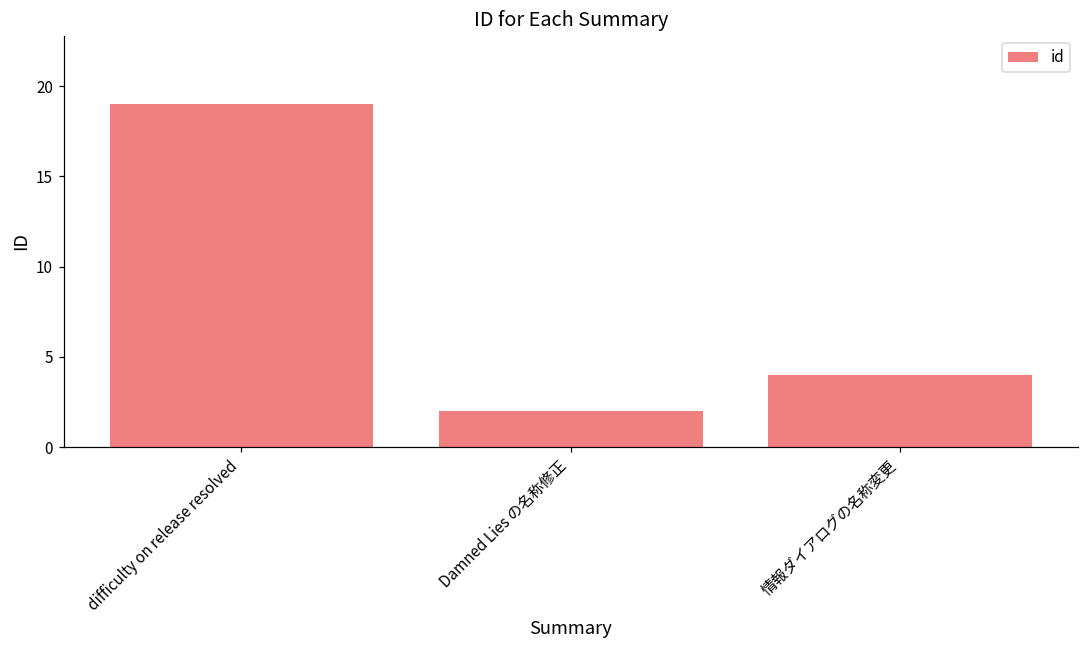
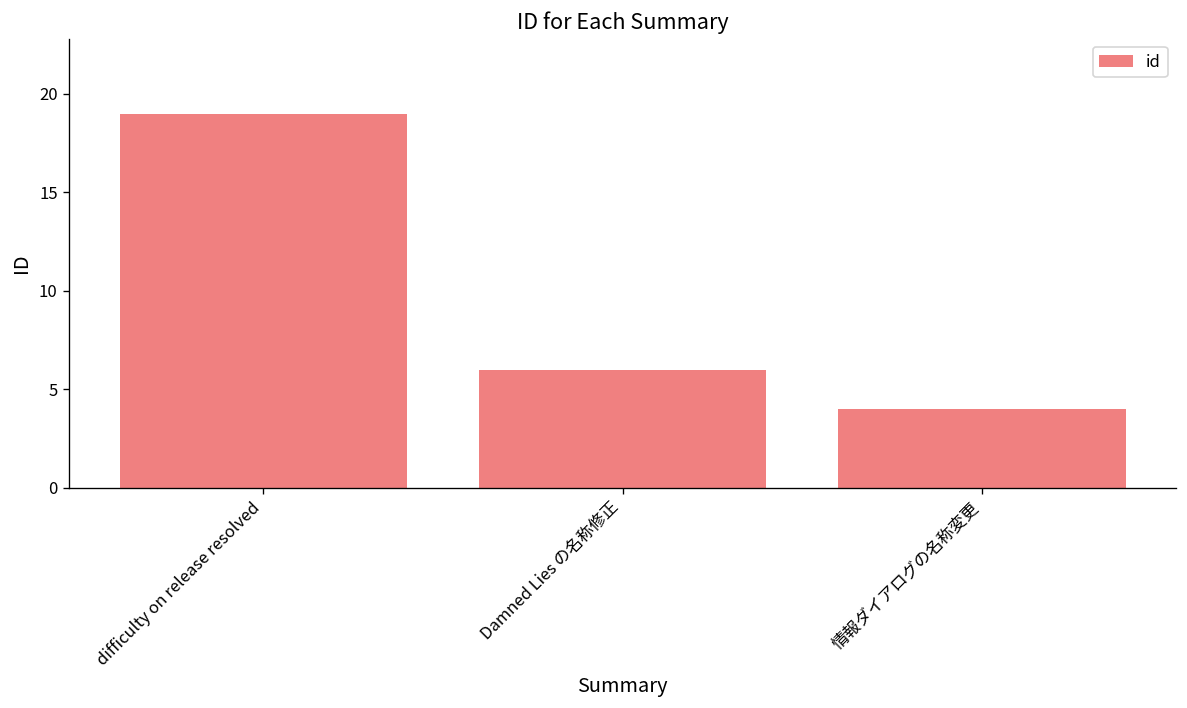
  {
    "difficulty on release resolved": 19,
-   "Damned Lies の名称修正": 2,
+   "Damned Lies の名称修正": 6,
    "情報ダイアログの名称変更": 4
  }
